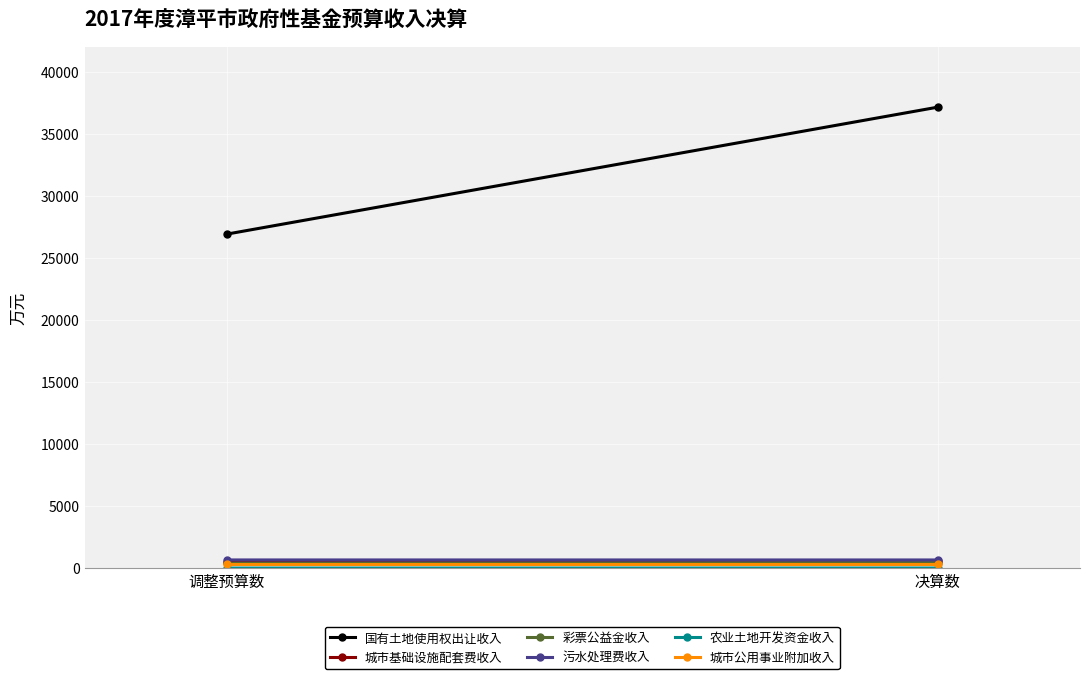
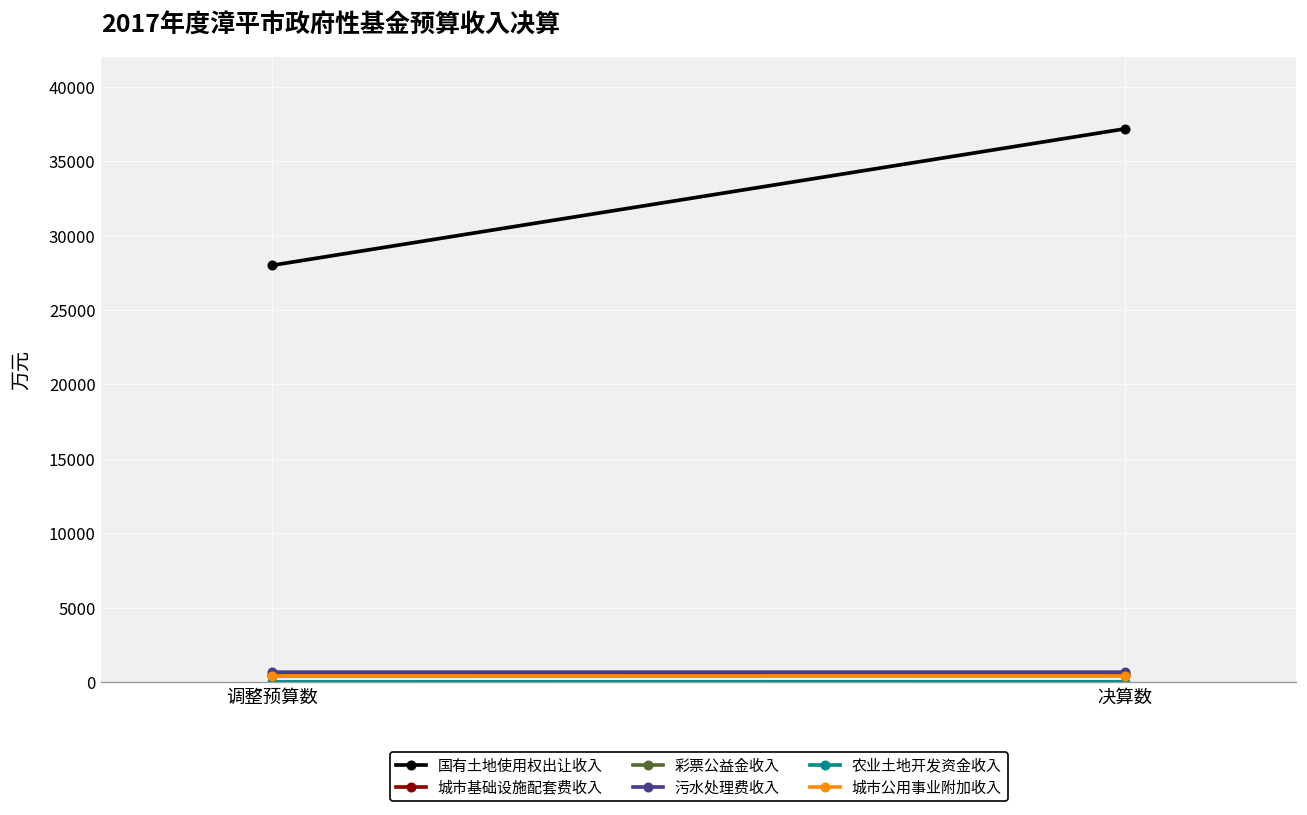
  {
    "国有土地使用权出让收入": {
-     "调整预算数": 26900,
+     "调整预算数": 28000,
      "决算数": 37200
    },
    "农业土地开发资金收入": {
      "调整预算数": 0,
      "决算数": 0
    }
  }
